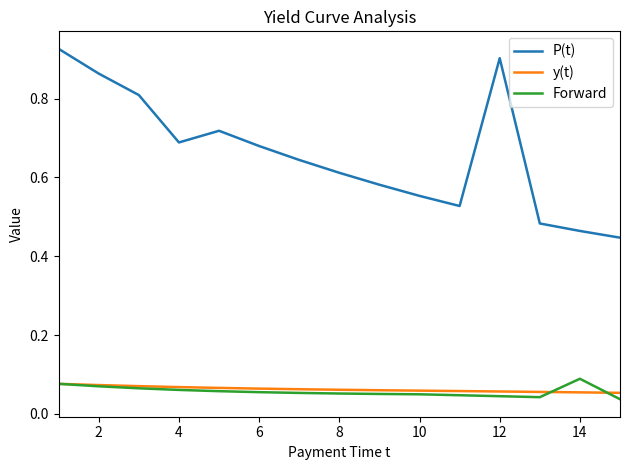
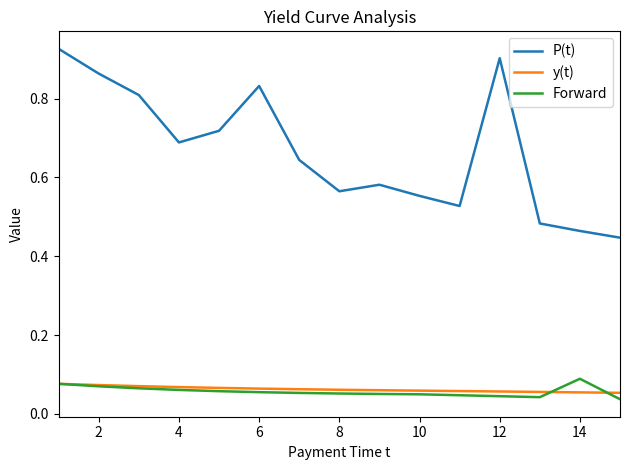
  {
    "P(t)": {
      "2": 0.86,
      "4": 0.69,
-     "6": 0.68,
-     "8": 0.61,
+     "6": 0.83,
+     "8": 0.57,
      "10": 0.55,
      "12": 0.90,
      "14": 0.46
    },
    "y(t)": {
      "4": 0.07,
      "6": 0.06,
      "8": 0.06,
      "10": 0.06,
      "12": 0.06,
      "14": 0.05
    },
    "Forward": {
      "4": 0.06,
      "6": 0.06,
      "8": 0.05,
      "10": 0.05,
      "12": 0.05,
      "14": 0.09
    }
  }
